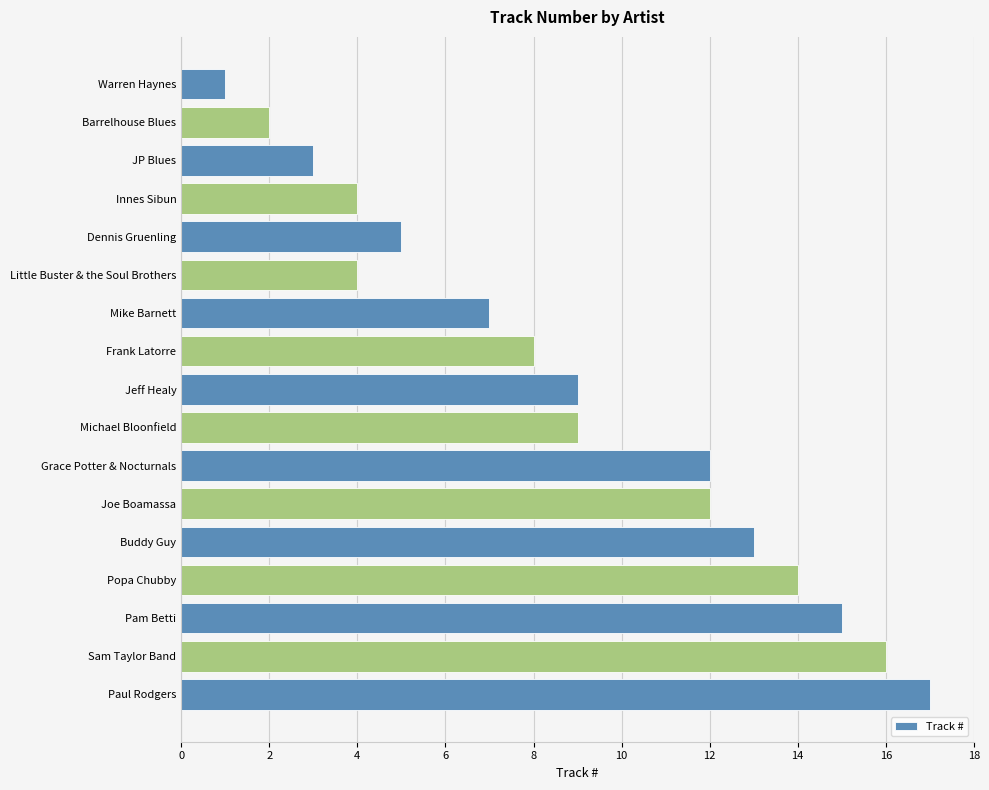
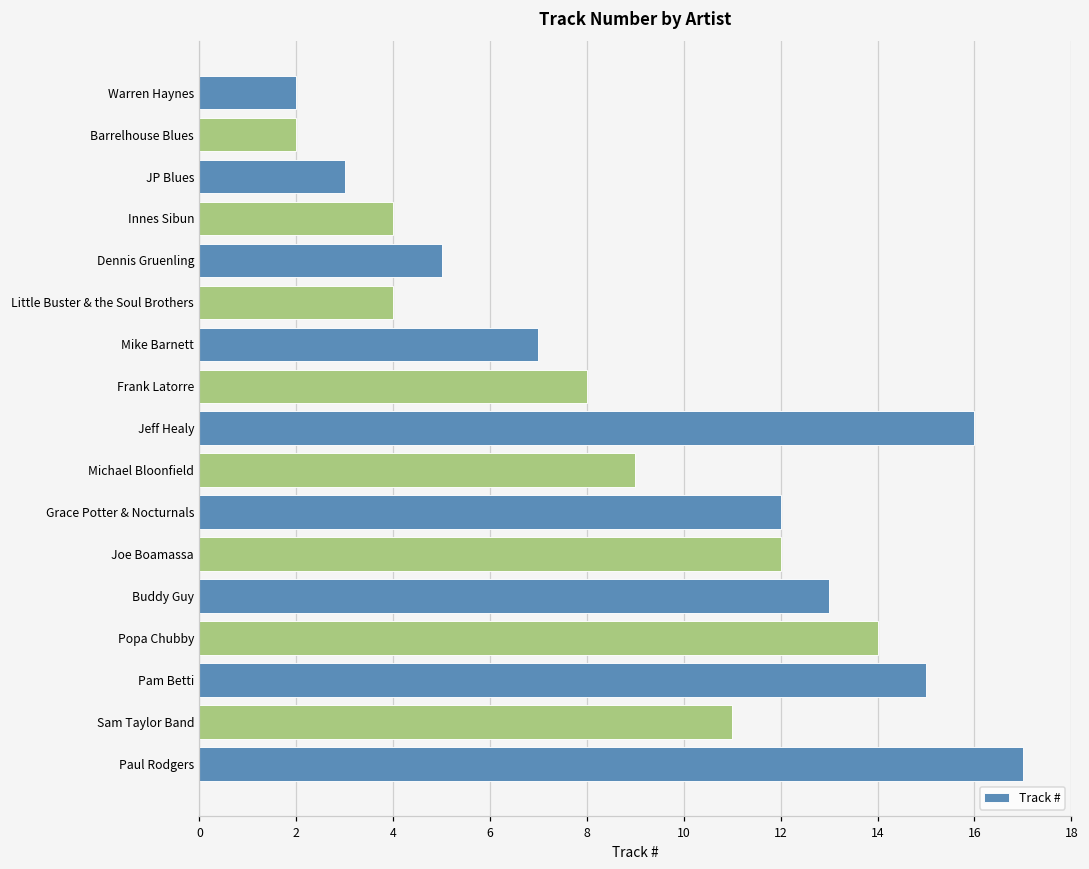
  {
-   "Warren Haynes": 1,
+   "Warren Haynes": 2,
    "Barrelhouse Blues": 2,
    "JP Blues": 3,
    "Innes Sibun": 4,
    "Dennis Gruenling": 5,
    "Little Buster & the Soul Brothers": 4,
    "Mike Barnett": 7,
    "Frank Latorre": 8,
-   "Jeff Healy": 9,
+   "Jeff Healy": 16,
    "Michael Bloonfield": 9,
    "Grace Potter & Nocturnals": 12,
    "Joe Boamassa": 12,
    "Buddy Guy": 13,
    "Popa Chubby": 14,
    "Pam Betti": 15,
-   "Sam Taylor Band": 16,
+   "Sam Taylor Band": 11,
    "Paul Rodgers": 17
  }
